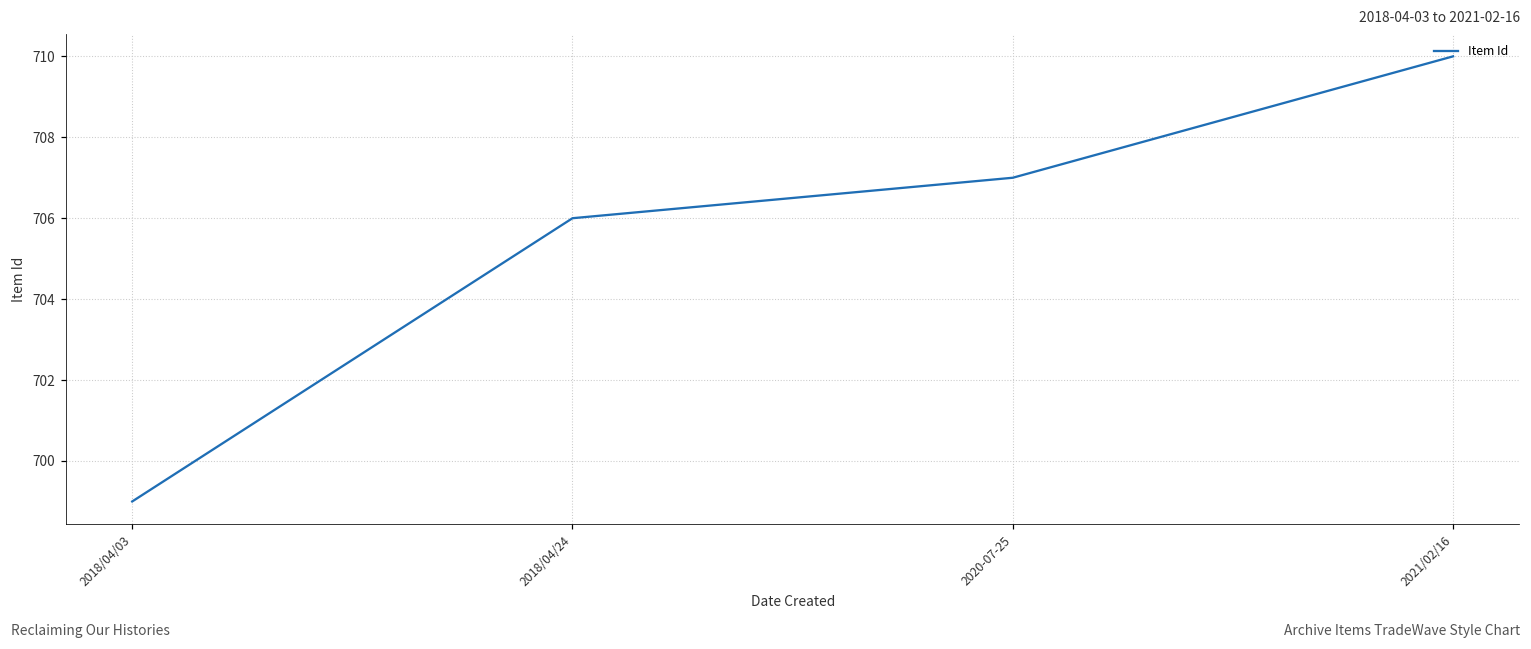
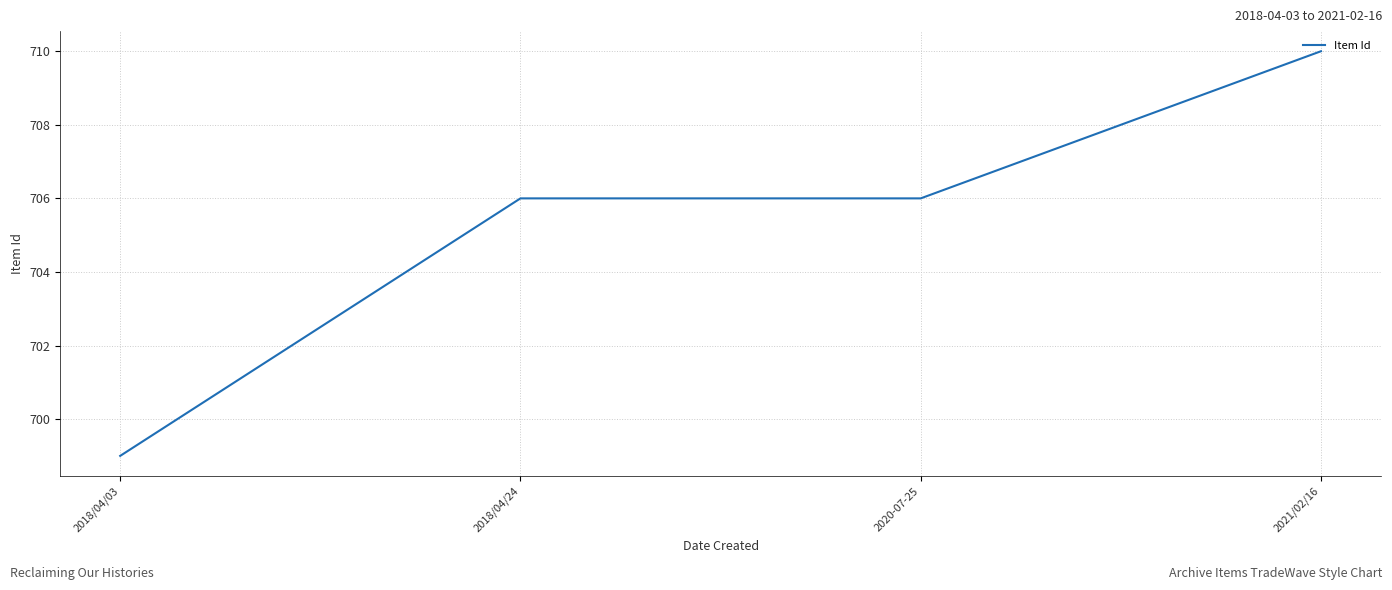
  {
    "2018/04/03": 699,
    "2018/04/24": 706,
-   "2020-07-25": 707,
+   "2020-07-25": 706,
    "2021/02/16": 710
  }
